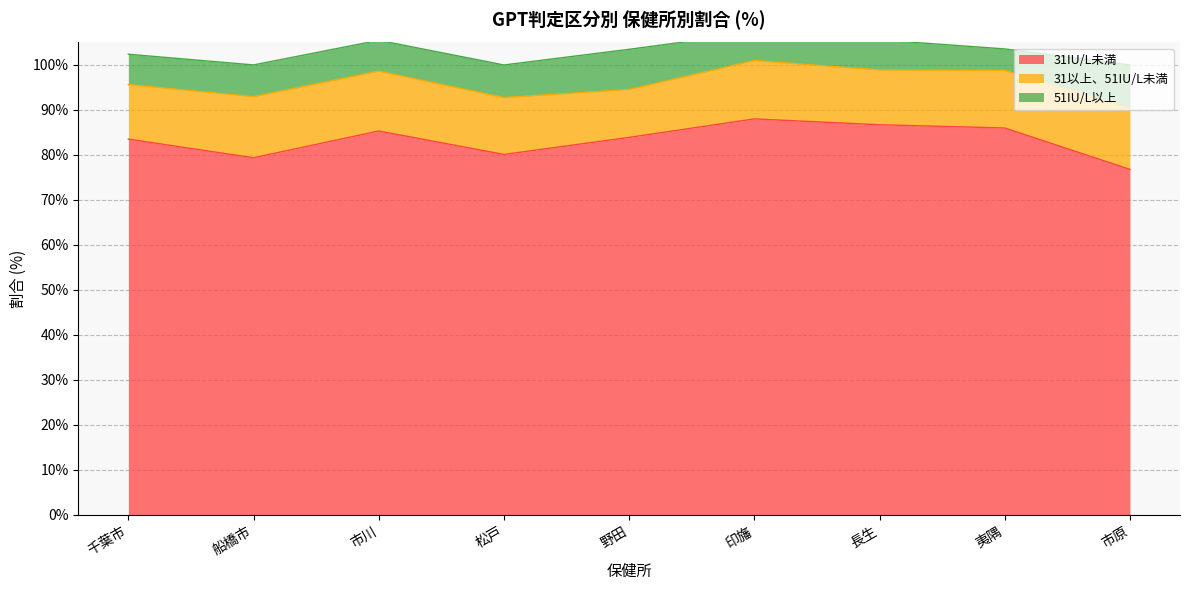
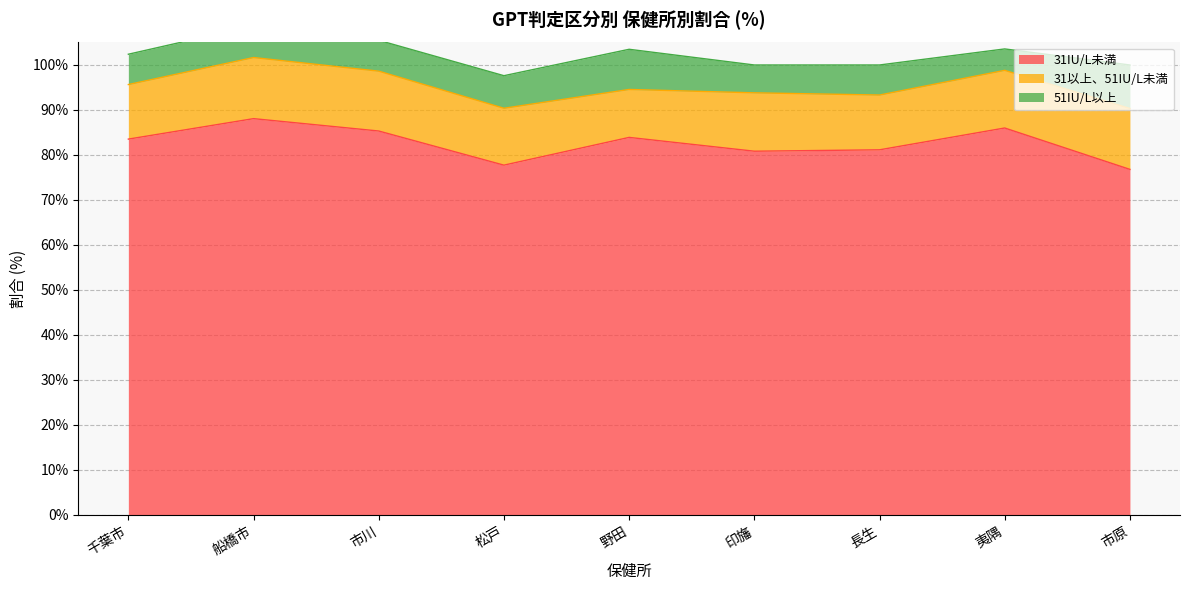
  {
    "31IU/L未満": {
      "千葉市": "84%",
-     "船橋市": "79%",
+     "船橋市": "88%",
      "市川": "85%",
-     "松戸": "80%",
+     "松戸": "78%",
      "野田": "84%",
-     "印旛": "88%",
-     "長生": "87%",
+     "印旛": "81%",
+     "長生": "81%",
      "夷隅": "86%",
      "市原": "77%"
    },
    "31以上、51IU/L未満": {
      "千葉市": "12%",
      "船橋市": "14%",
      "市川": "13%",
      "松戸": "13%",
      "野田": "11%",
      "印旛": "13%",
      "長生": "12%",
      "夷隅": "13%"
    },
    "51IU/L以上": {
      "千葉市": "7%",
      "松戸": "7%",
      "野田": "9%",
      "夷隅": "5%"
    }
  }
